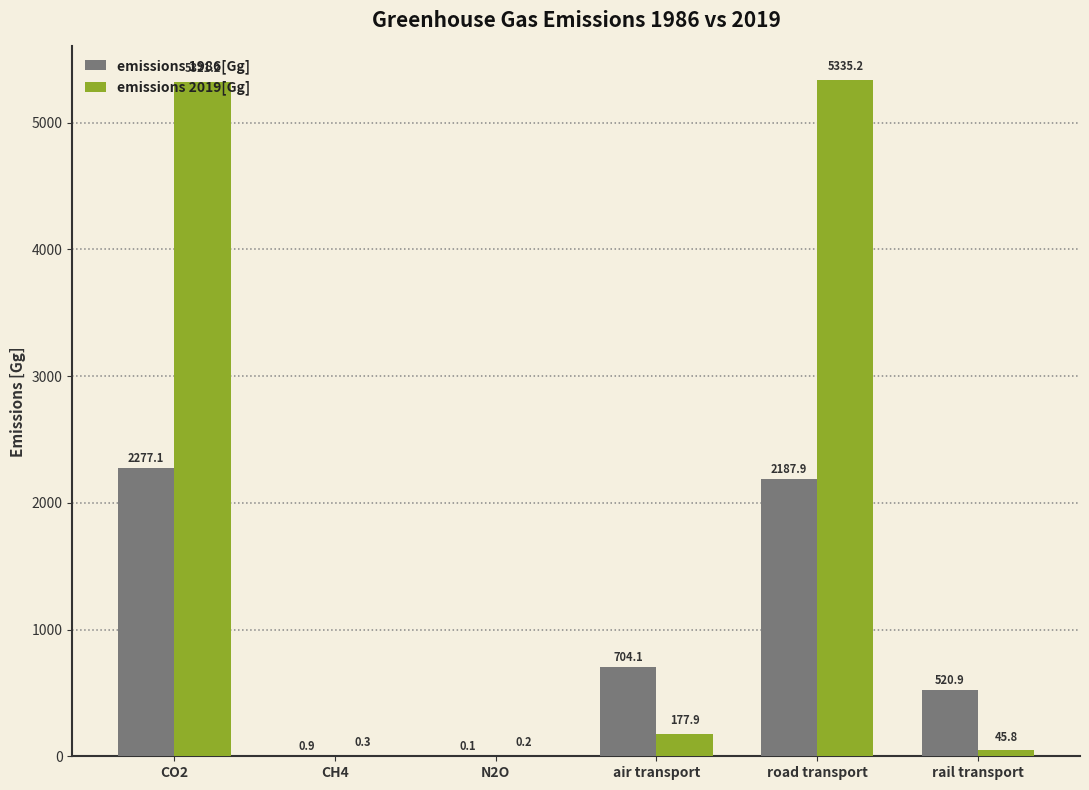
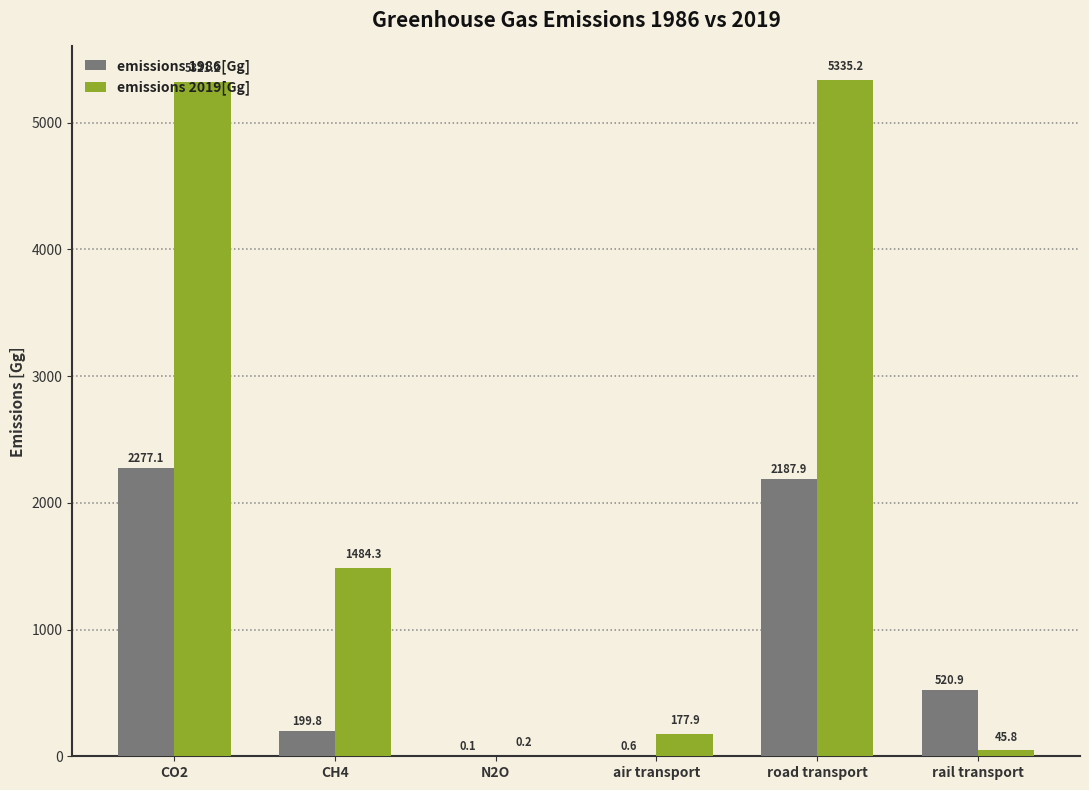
  {
    "emissions 1986[Gg]": {
      "CO2": 2277.1,
-     "CH4": 0.9,
+     "CH4": 199.8,
      "N2O": 0.1,
-     "air transport": 704.1,
+     "air transport": 0.6,
      "road transport": 2187.9,
      "rail transport": 520.9
    },
    "emissions 2019[Gg]": {
      "CO2": 5321.2,
-     "CH4": 0.3,
+     "CH4": 1484.3,
      "N2O": 0.2,
      "air transport": 177.9,
      "road transport": 5335.2,
      "rail transport": 45.8
    }
  }
